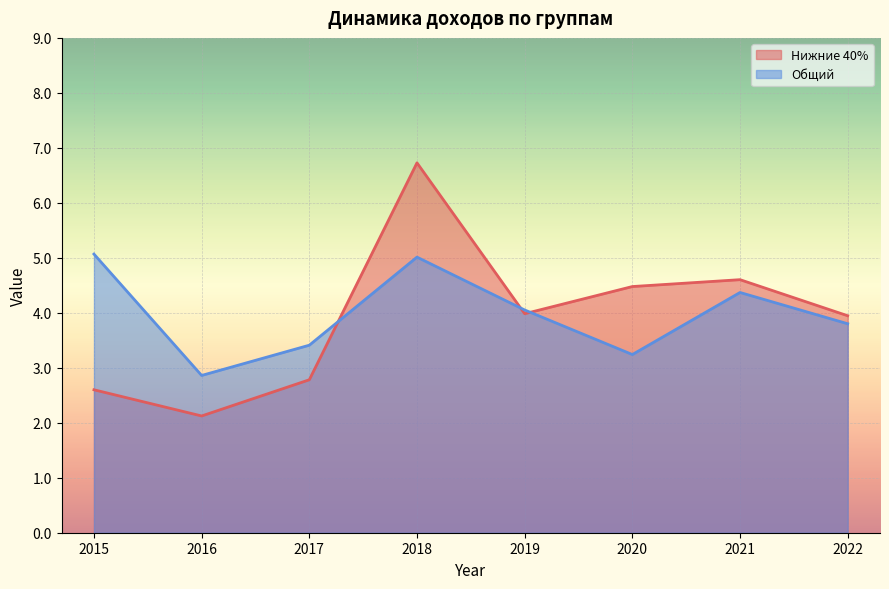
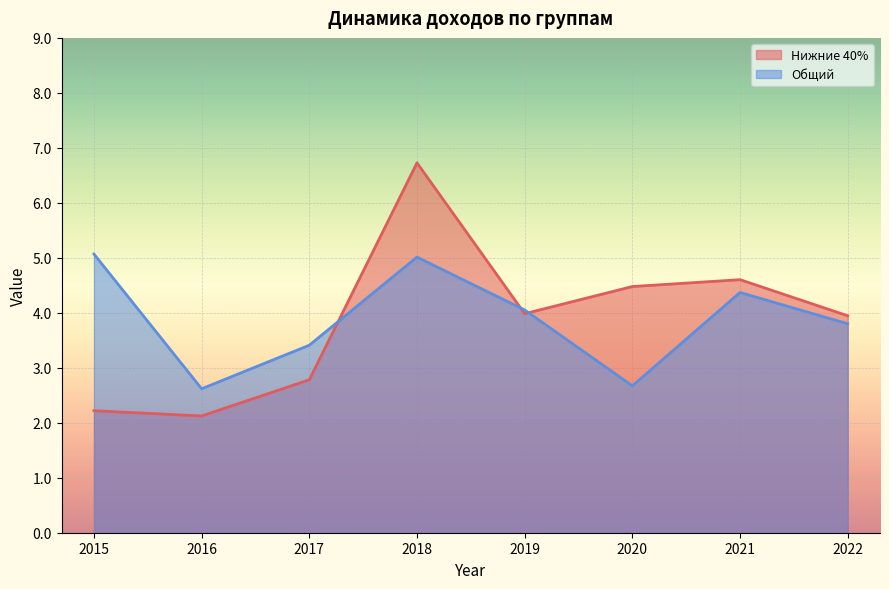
  {
    "Нижние 40%": {
-     "2015": 2.6,
+     "2015": 2.2,
      "2016": 2.1,
      "2017": 2.8,
      "2018": 6.7,
      "2019": 4.0,
      "2020": 4.5,
      "2021": 4.6,
      "2022": 3.9
    },
    "Общий": {
      "2015": 5.1,
-     "2016": 2.9,
+     "2016": 2.6,
      "2017": 3.4,
      "2018": 5.0,
      "2019": 4.1,
-     "2020": 3.2,
+     "2020": 2.7,
      "2021": 4.4,
      "2022": 3.8
    }
  }
